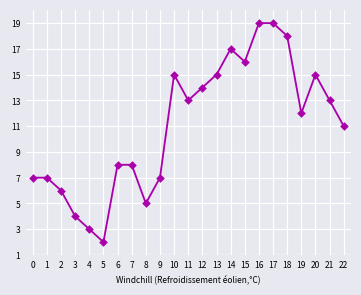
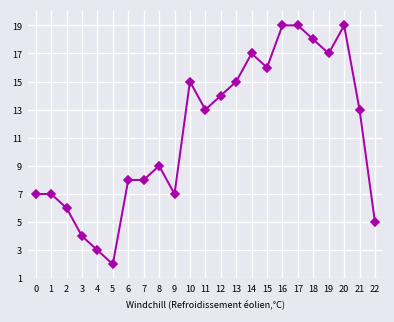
  {
    "0": 7,
    "1": 7,
    "2": 6,
    "3": 4,
    "4": 3,
    "5": 2,
    "6": 8,
    "7": 8,
-   "8": 5,
+   "8": 9,
    "9": 7,
    "10": 15,
    "11": 13,
    "12": 14,
    "13": 15,
    "14": 17,
    "15": 16,
    "16": 19,
    "17": 19,
    "18": 18,
-   "19": 12,
-   "20": 15,
+   "19": 17,
+   "20": 19,
    "21": 13,
-   "22": 11
+   "22": 5
  }
